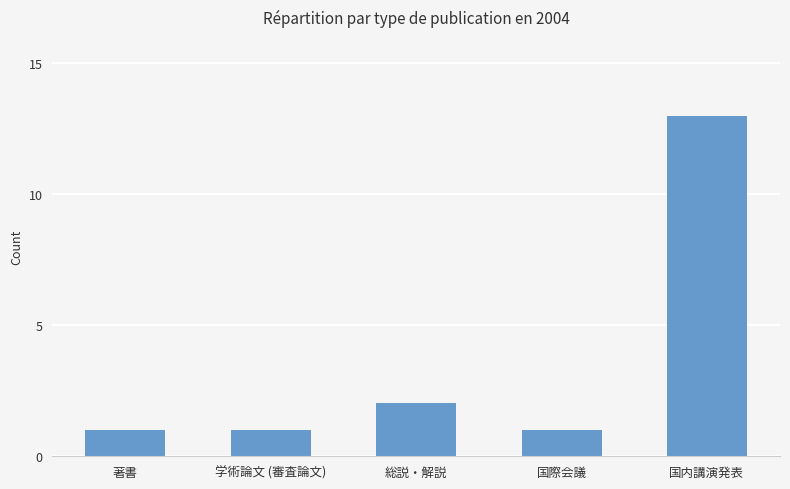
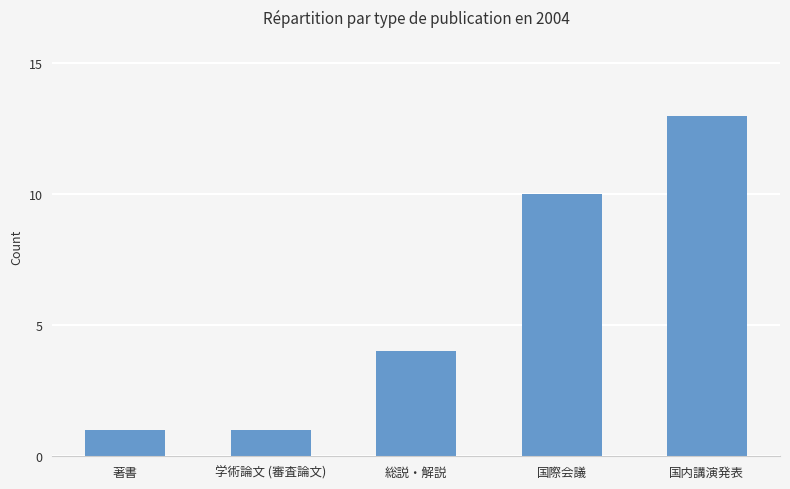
  {
    "著書": 1,
    "学術論文 (審査論文)": 1,
-   "総説・解説": 2,
-   "国際会議": 1,
+   "総説・解説": 4,
+   "国際会議": 10,
    "国内講演発表": 13
  }
